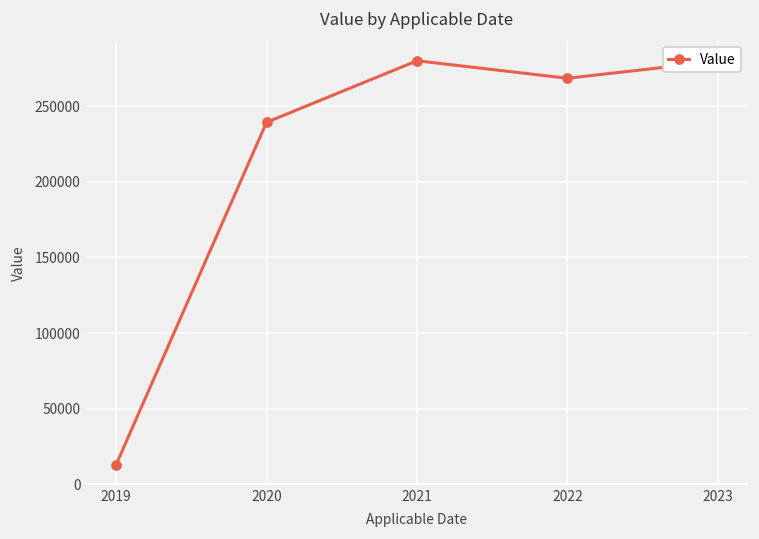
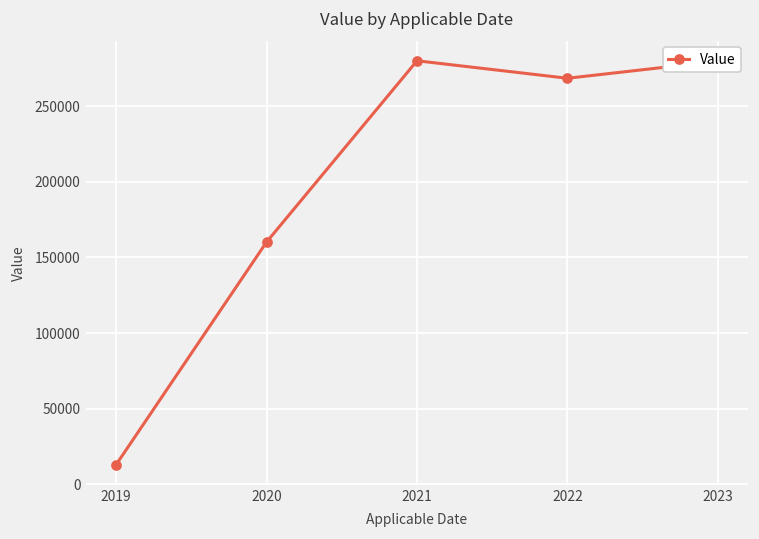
  {
    "2019": 13000,
-   "2020": 239000,
+   "2020": 160000,
    "2021": 280000,
    "2022": 268000
  }
